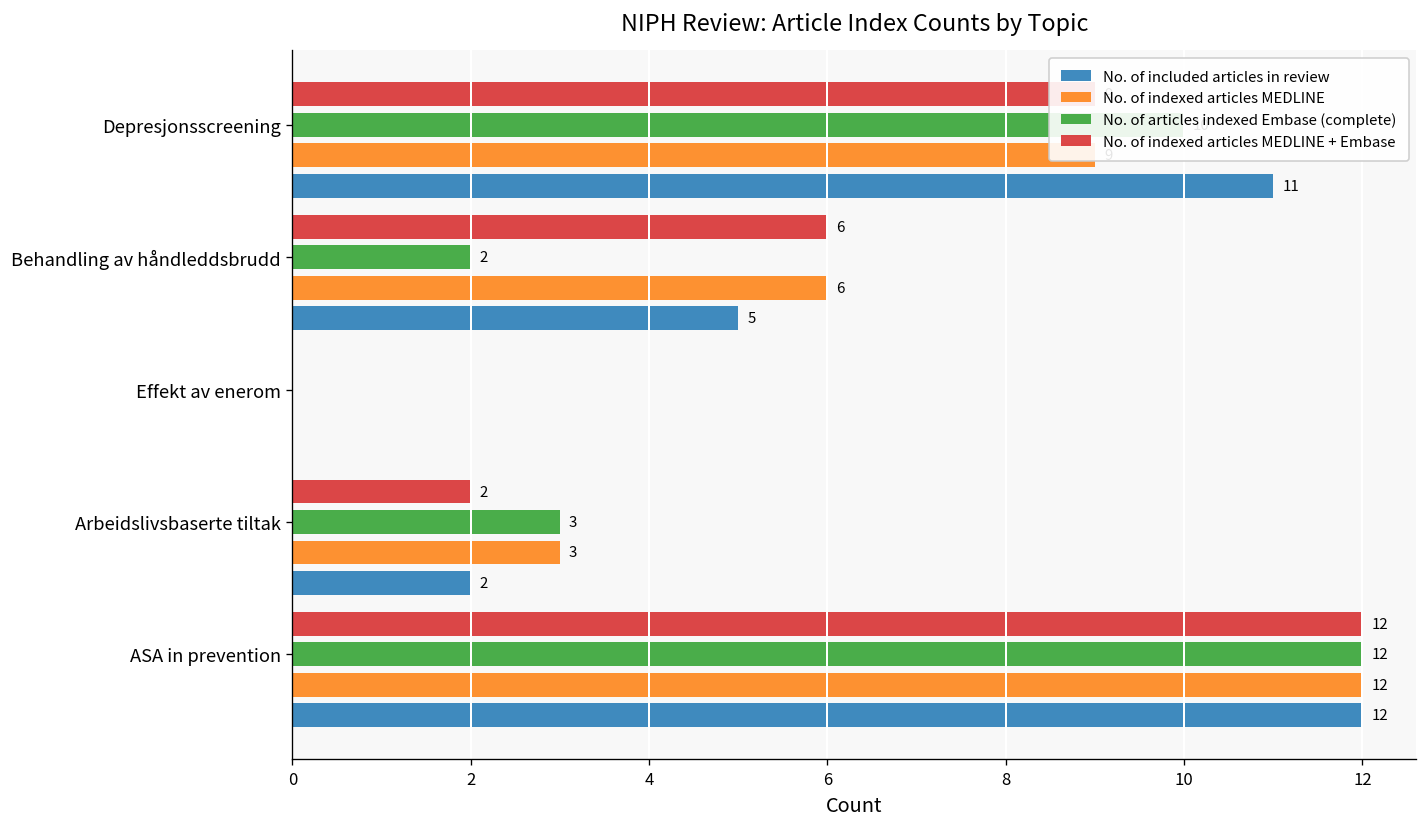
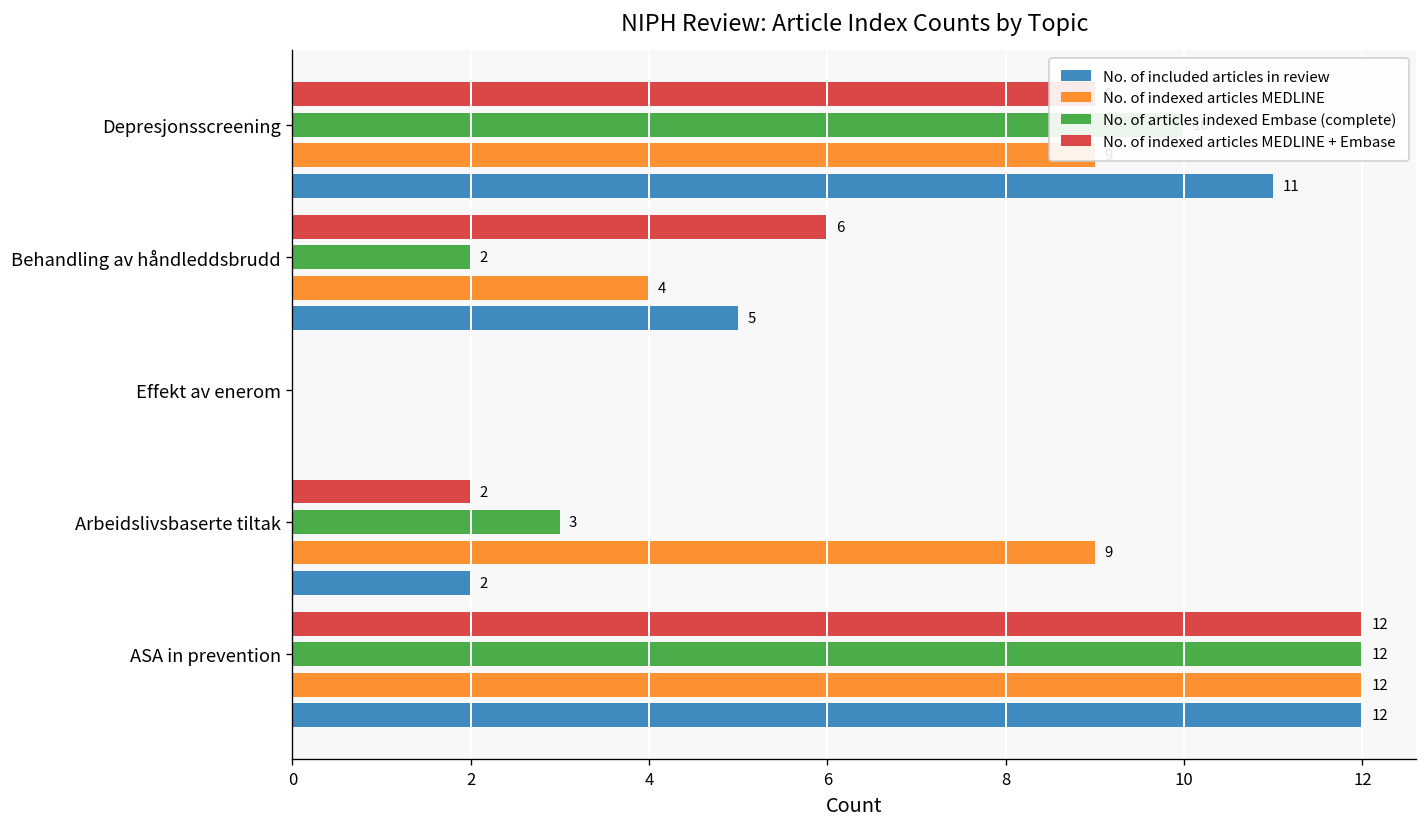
  {
    "No. of included articles in review": {
      "Depresjonsscreening": 11,
      "Behandling av håndleddsbrudd": 5,
      "Arbeidslivsbaserte tiltak": 2,
      "ASA in prevention": 12
    },
    "No. of indexed articles MEDLINE": {
-     "Behandling av håndleddsbrudd": 6,
-     "Arbeidslivsbaserte tiltak": 3,
+     "Behandling av håndleddsbrudd": 4,
+     "Arbeidslivsbaserte tiltak": 9,
      "ASA in prevention": 12
    },
    "No. of articles indexed Embase (complete)": {
      "Behandling av håndleddsbrudd": 2,
      "Arbeidslivsbaserte tiltak": 3,
      "ASA in prevention": 12
    },
    "No. of indexed articles MEDLINE + Embase": {
      "Behandling av håndleddsbrudd": 6,
      "Arbeidslivsbaserte tiltak": 2,
      "ASA in prevention": 12
    }
  }
